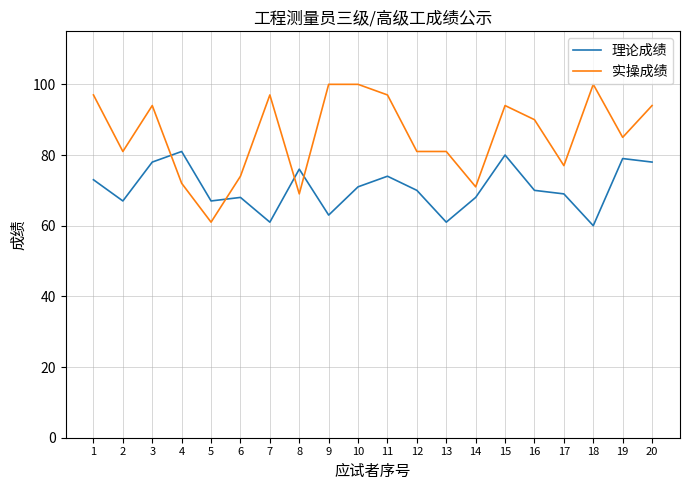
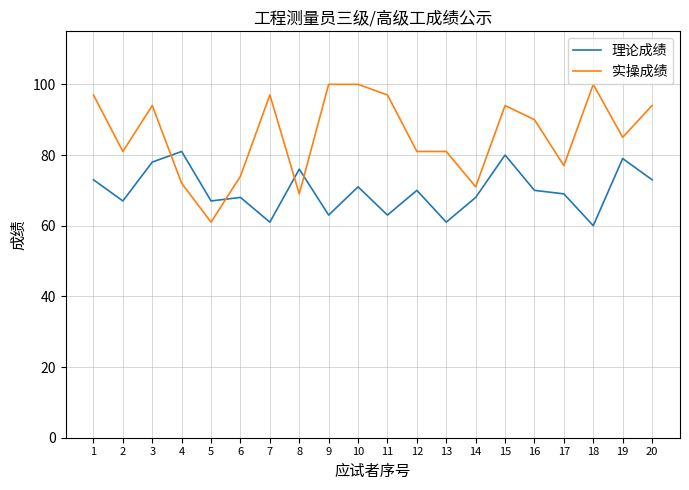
  {
    "理论成绩": {
      "1": 73,
      "2": 67,
      "3": 78,
      "4": 81,
      "5": 67,
      "6": 68,
      "7": 61,
      "8": 76,
      "9": 63,
      "10": 71,
-     "11": 74,
+     "11": 63,
      "12": 70,
      "13": 61,
      "14": 68,
      "15": 80,
      "16": 70,
      "17": 69,
      "18": 60,
      "19": 79,
-     "20": 78
+     "20": 73
    },
    "实操成绩": {
      "1": 97,
      "2": 81,
      "3": 94,
      "4": 72,
      "5": 61,
      "6": 74,
      "7": 97,
      "8": 69,
      "9": 100,
      "10": 100,
      "11": 97,
      "12": 81,
      "13": 81,
      "14": 71,
      "15": 94,
      "16": 90,
      "17": 77,
      "19": 85,
      "20": 94
    }
  }
